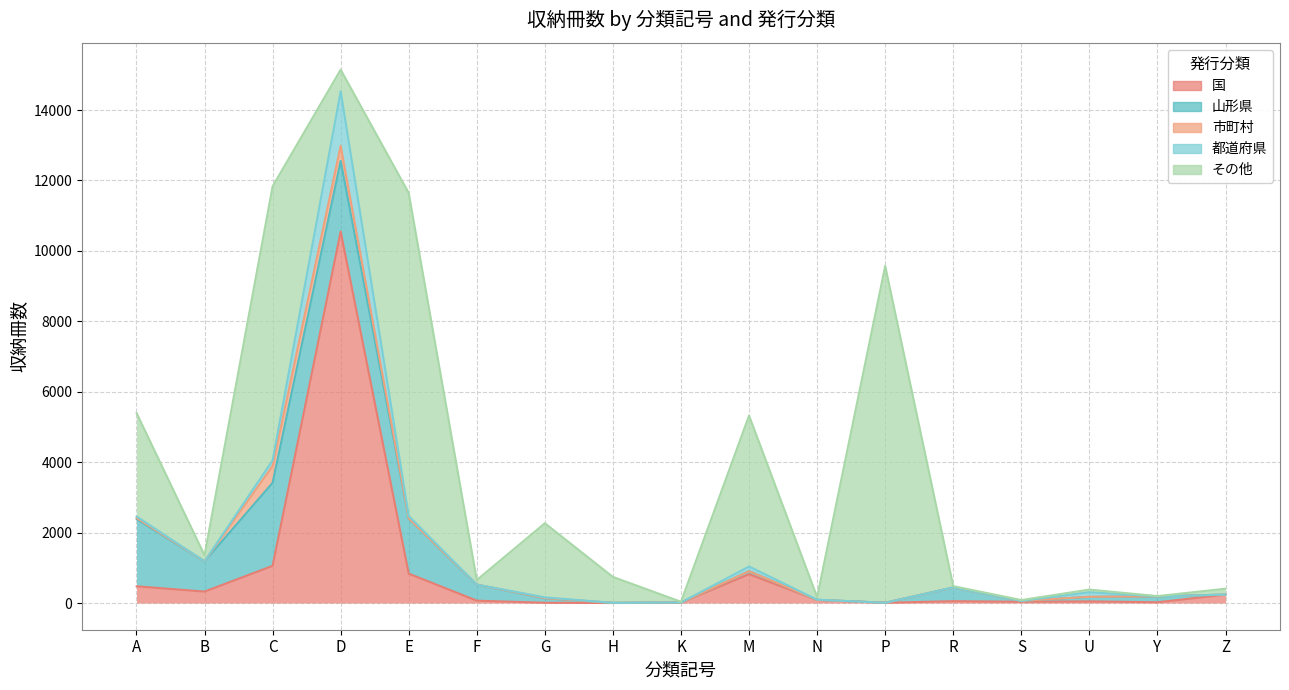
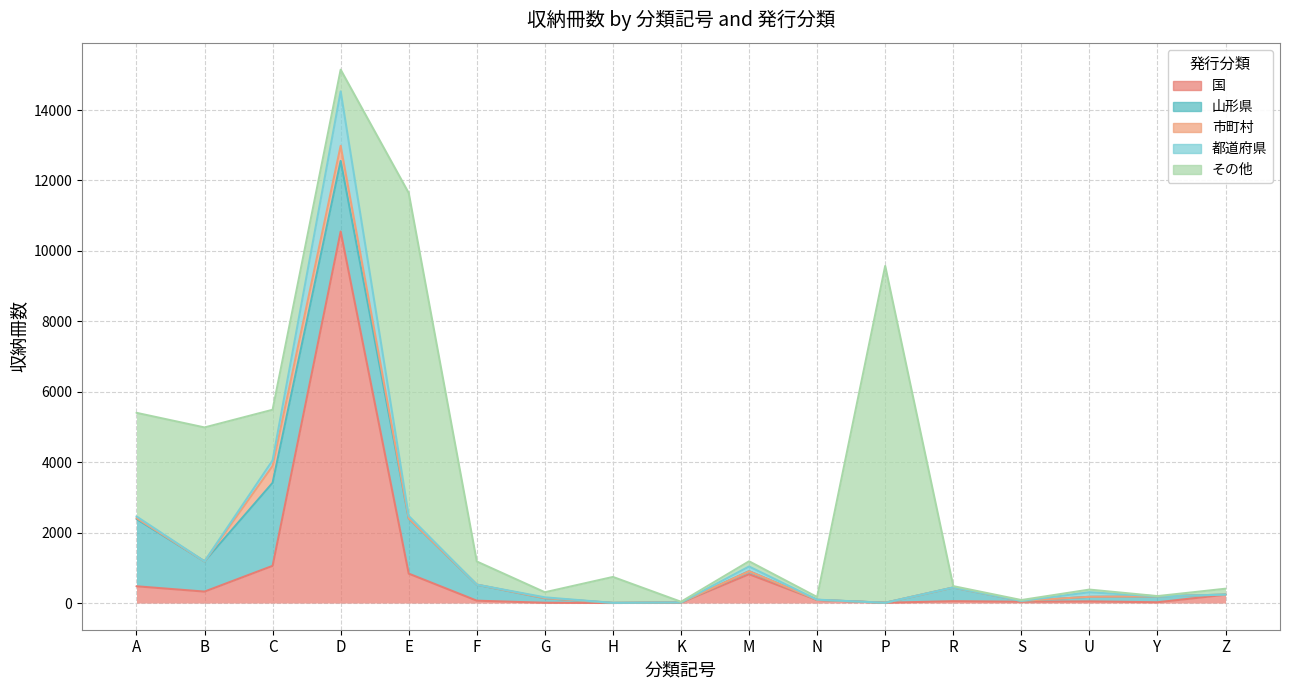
  {
    "その他": {
      "A": 2900,
-     "B": 200,
-     "C": 7800,
+     "B": 3800,
+     "C": 1400,
      "D": 600,
      "E": 9200,
-     "F": 100,
-     "G": 2100,
+     "F": 700,
+     "G": 100,
      "H": 700,
-     "M": 4300,
+     "M": 100,
      "N": 100,
      "P": 9600,
      "U": 100,
      "Z": 200
    }
  }
